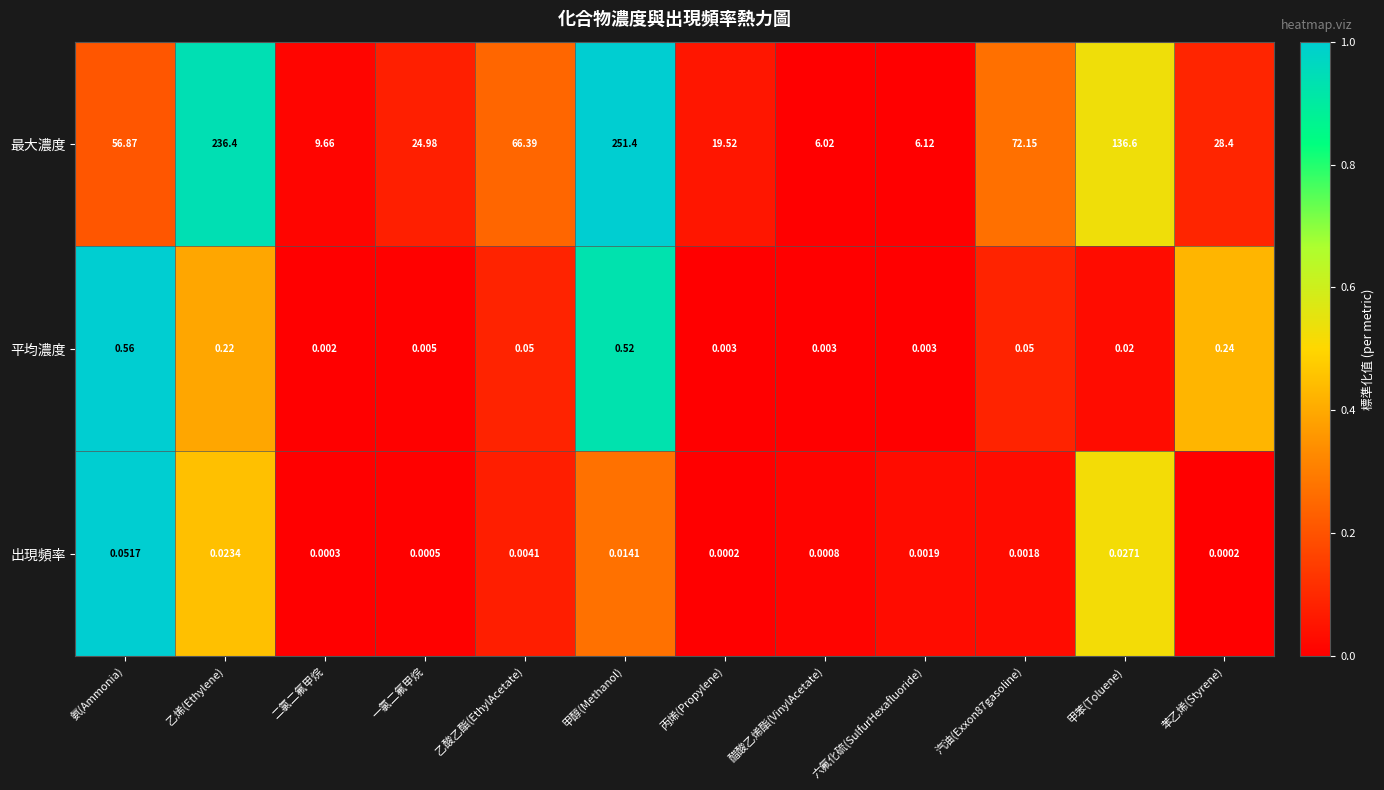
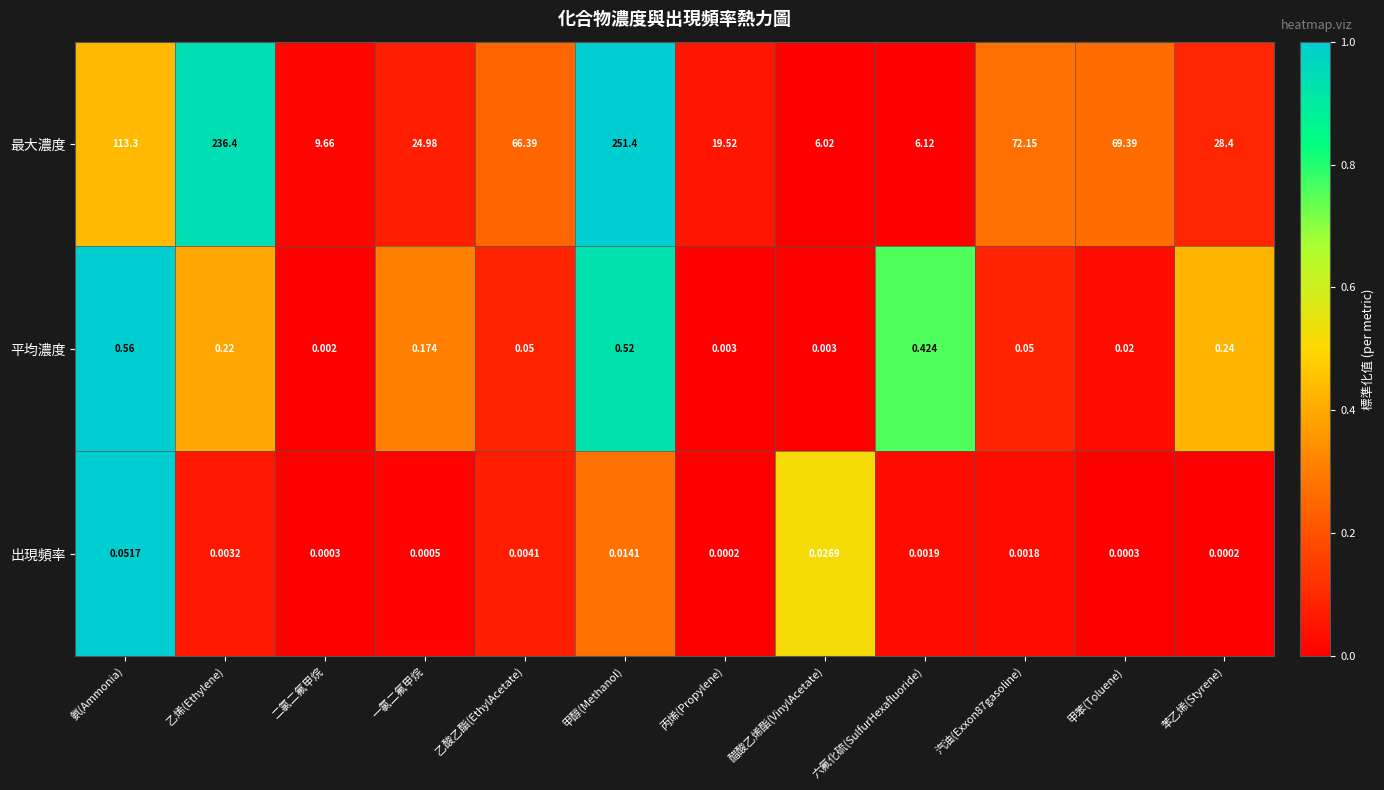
  {
    "最大濃度": {
-     "氨(Ammonia)": 56.87,
+     "氨(Ammonia)": 113.3,
      "乙烯(Ethylene)": 236.4,
      "二氯二氟甲烷": 9.66,
      "一氯二氟甲烷": 24.98,
      "乙酸乙酯(EthylAcetate)": 66.39,
      "甲醇(Methanol)": 251.4,
      "丙烯(Propylene)": 19.52,
      "醋酸乙烯酯(VinylAcetate)": 6.02,
      "六氟化硫(SulfurHexafluoride)": 6.12,
      "汽油(Exxon87gasoline)": 72.15,
-     "甲苯(Toluene)": 136.6,
+     "甲苯(Toluene)": 69.39,
      "苯乙烯(Styrene)": 28.4
    },
    "平均濃度": {
      "氨(Ammonia)": 0.56,
      "乙烯(Ethylene)": 0.22,
      "二氯二氟甲烷": 0.002,
-     "一氯二氟甲烷": 0.005,
+     "一氯二氟甲烷": 0.174,
      "乙酸乙酯(EthylAcetate)": 0.05,
      "甲醇(Methanol)": 0.52,
      "丙烯(Propylene)": 0.003,
      "醋酸乙烯酯(VinylAcetate)": 0.003,
-     "六氟化硫(SulfurHexafluoride)": 0.003,
+     "六氟化硫(SulfurHexafluoride)": 0.424,
      "汽油(Exxon87gasoline)": 0.05,
      "甲苯(Toluene)": 0.02,
      "苯乙烯(Styrene)": 0.24
    },
    "出現頻率": {
      "氨(Ammonia)": 0.0517,
-     "乙烯(Ethylene)": 0.0234,
+     "乙烯(Ethylene)": 0.0032,
      "二氯二氟甲烷": 0.0003,
      "一氯二氟甲烷": 0.0005,
      "乙酸乙酯(EthylAcetate)": 0.0041,
      "甲醇(Methanol)": 0.0141,
      "丙烯(Propylene)": 0.0002,
-     "醋酸乙烯酯(VinylAcetate)": 0.0008,
+     "醋酸乙烯酯(VinylAcetate)": 0.0269,
      "六氟化硫(SulfurHexafluoride)": 0.0019,
      "汽油(Exxon87gasoline)": 0.0018,
-     "甲苯(Toluene)": 0.0271,
+     "甲苯(Toluene)": 0.0003,
      "苯乙烯(Styrene)": 0.0002
    }
  }
